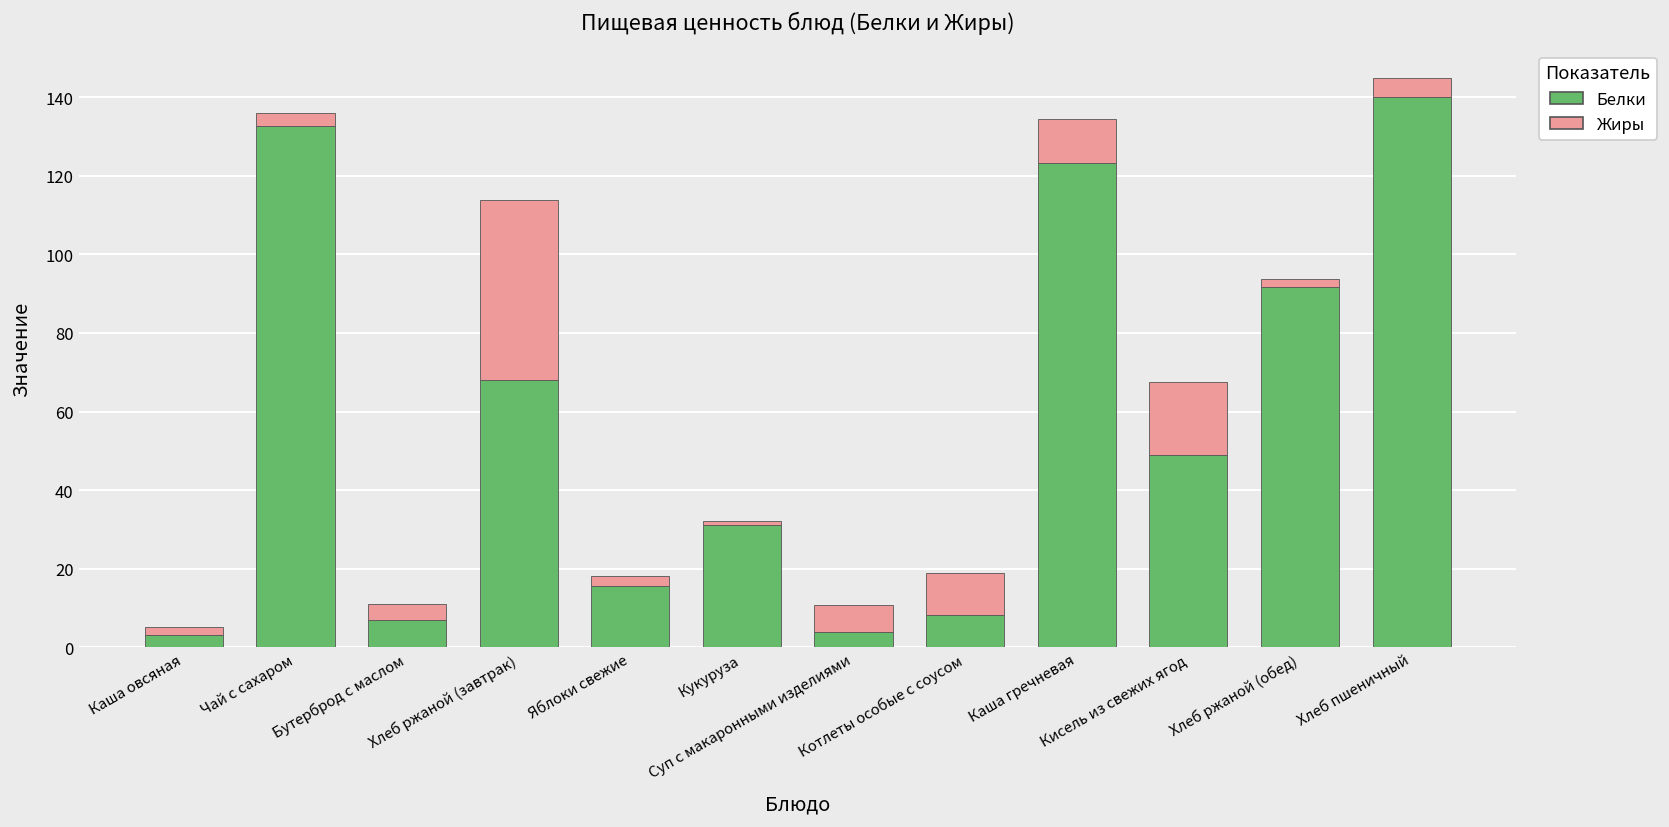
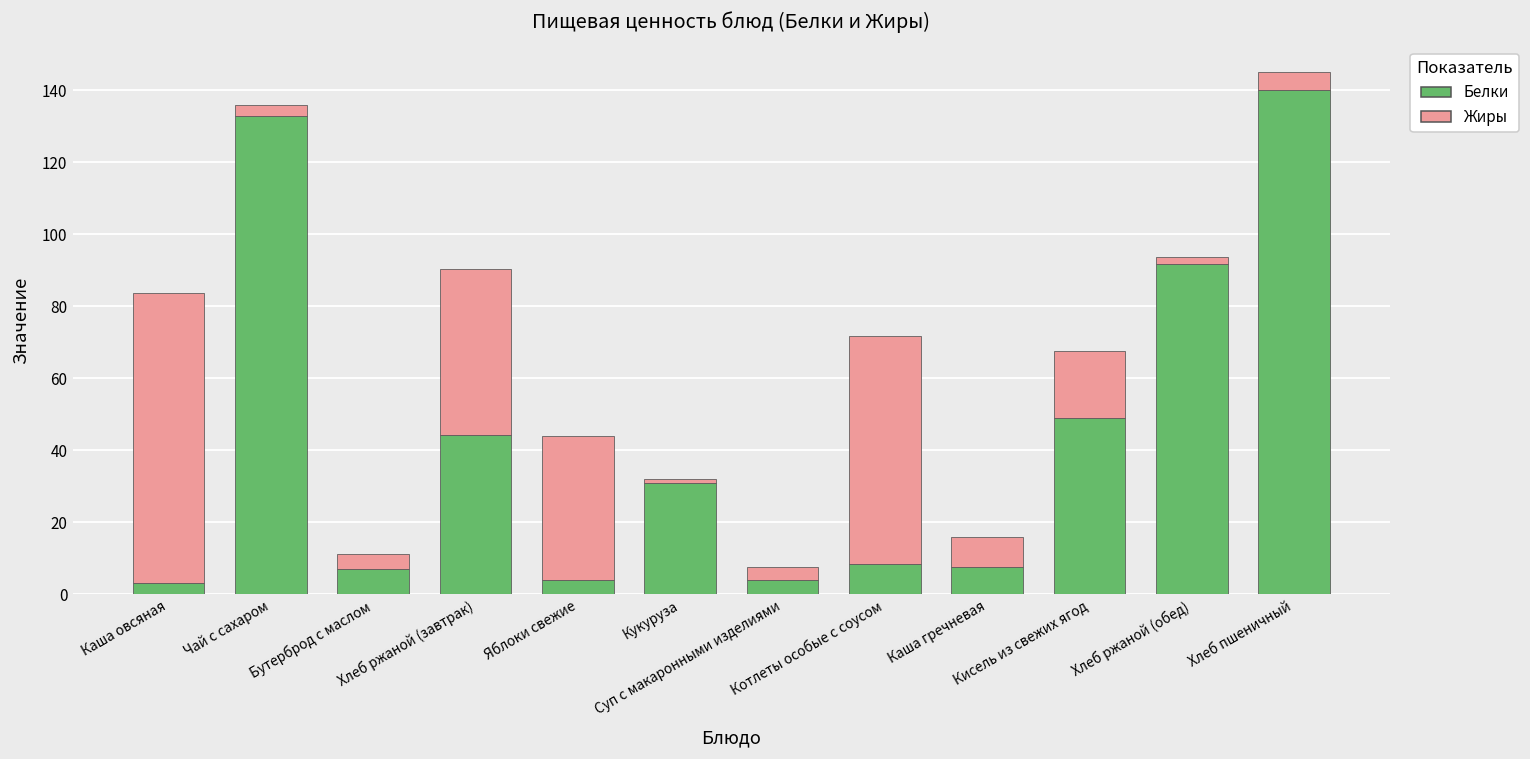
  {
    "Белки": {
      "Каша овсяная": 3,
      "Чай с сахаром": 133,
      "Бутерброд с маслом": 7,
-     "Хлеб ржаной (завтрак)": 68,
-     "Яблоки свежие": 16,
+     "Хлеб ржаной (завтрак)": 44,
+     "Яблоки свежие": 4,
      "Кукуруза": 31,
      "Суп с макаронными изделиями": 4,
      "Котлеты особые с соусом": 8,
-     "Каша гречневая": 123,
+     "Каша гречневая": 8,
      "Кисель из свежих ягод": 49,
      "Хлеб ржаной (обед)": 92,
      "Хлеб пшеничный": 140
    },
    "Жиры": {
-     "Каша овсяная": 2,
+     "Каша овсяная": 81,
      "Чай с сахаром": 3,
      "Бутерброд с маслом": 4,
      "Хлеб ржаной (завтрак)": 46,
-     "Яблоки свежие": 2,
+     "Яблоки свежие": 40,
      "Кукуруза": 1,
-     "Суп с макаронными изделиями": 7,
-     "Котлеты особые с соусом": 11,
-     "Каша гречневая": 11,
+     "Суп с макаронными изделиями": 4,
+     "Котлеты особые с соусом": 64,
+     "Каша гречневая": 8,
      "Кисель из свежих ягод": 19,
      "Хлеб ржаной (обед)": 2,
      "Хлеб пшеничный": 5
    }
  }
